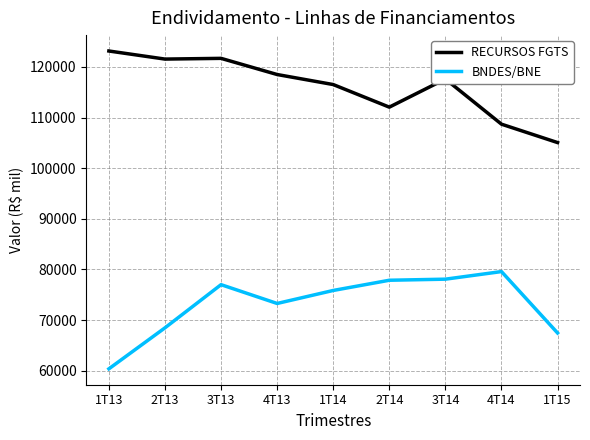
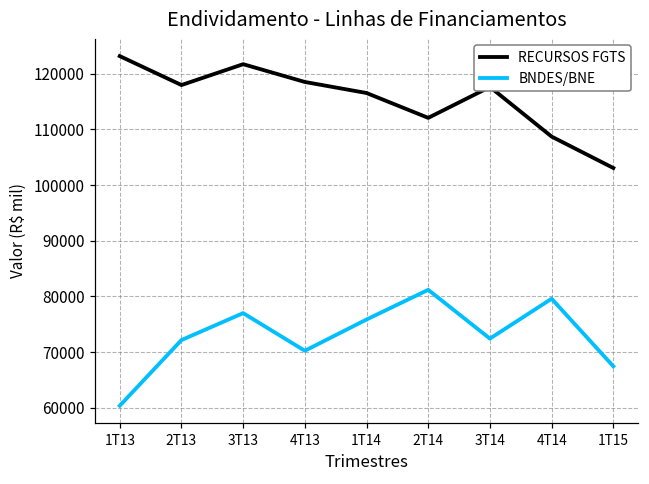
  {
    "RECURSOS FGTS": {
      "1T13": 123000,
-     "2T13": 122000,
+     "2T13": 118000,
      "3T13": 122000,
      "4T13": 119000,
      "1T14": 117000,
      "2T14": 112000,
      "4T14": 109000,
-     "1T15": 105000
+     "1T15": 103000
    },
    "BNDES/BNE": {
      "1T13": 60000,
-     "2T13": 68000,
+     "2T13": 72000,
      "3T13": 77000,
-     "4T13": 73000,
+     "4T13": 70000,
      "1T14": 76000,
-     "2T14": 78000,
-     "3T14": 78000,
+     "2T14": 81000,
+     "3T14": 72000,
      "4T14": 80000,
      "1T15": 67000
    }
  }
